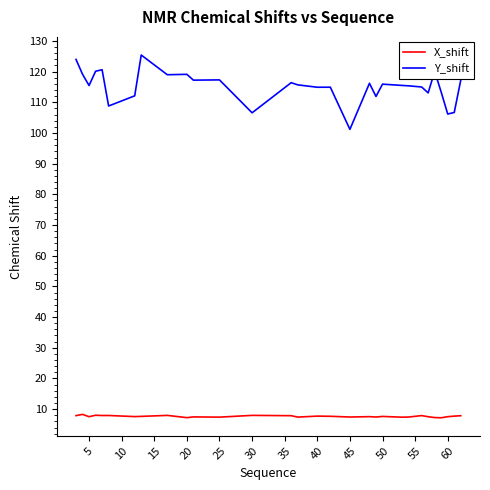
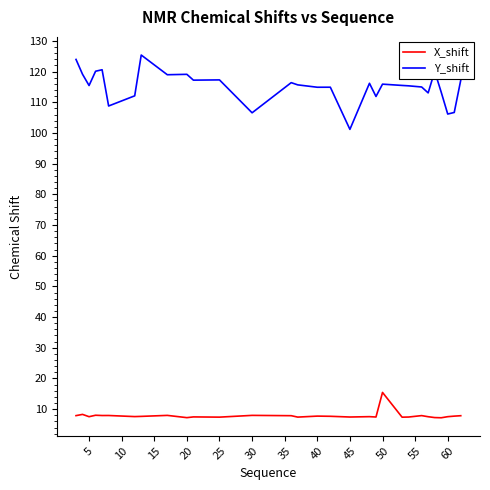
  {
    "X_shift": {
      "5": 8,
      "20": 7,
      "25": 7,
      "30": 8,
      "40": 8,
      "45": 7,
-     "50": 8,
+     "50": 15,
      "60": 8
    },
    "Y_shift": {
      "5": 115,
      "20": 119,
      "25": 117,
      "30": 107,
      "40": 115,
      "45": 101,
      "50": 116,
      "60": 106
    }
  }
